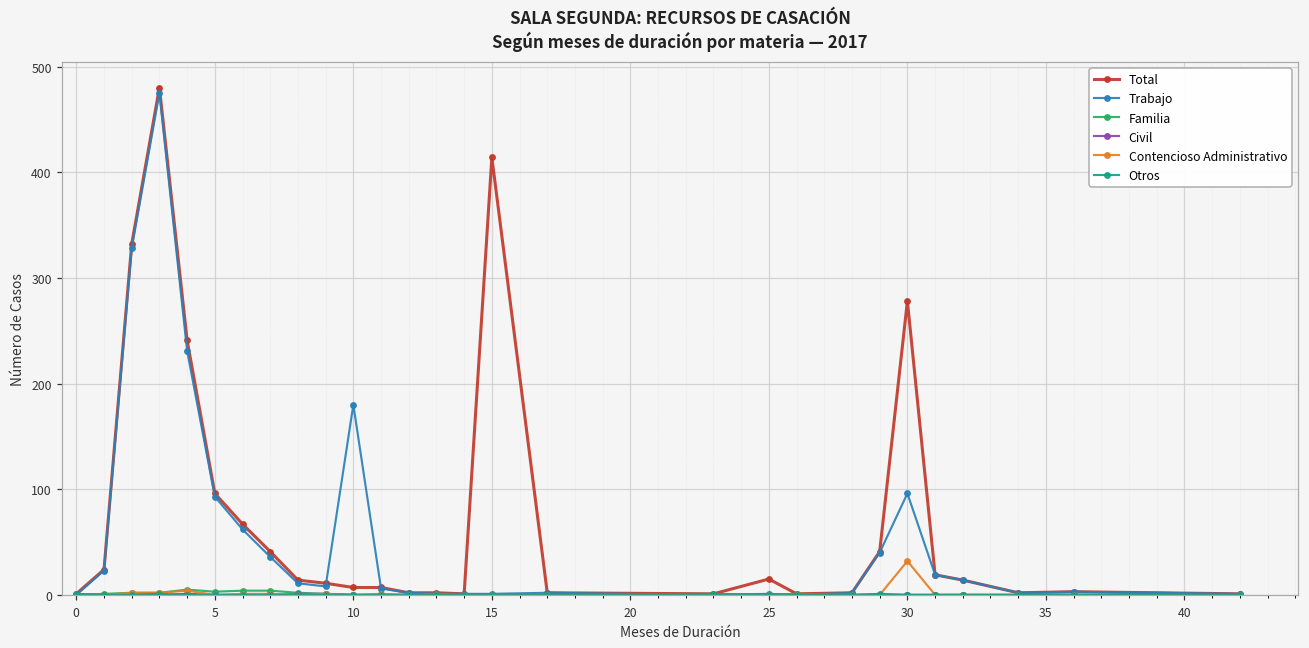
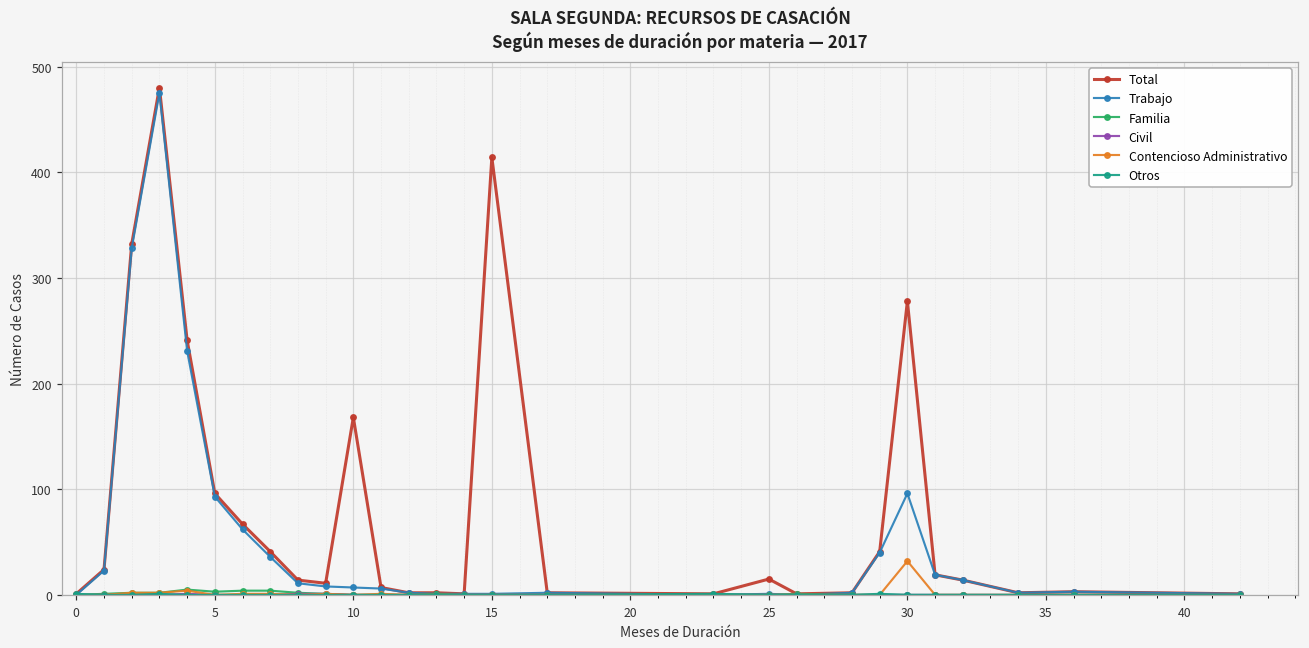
  {
    "Total": {
      "5": 100,
-     "10": 10,
+     "10": 170,
      "15": 410,
      "25": 20,
      "30": 280
    },
    "Trabajo": {
      "5": 90,
-     "10": 180,
+     "10": 10,
      "30": 100
    },
    "Contencioso Administrativo": {
      "30": 30
    }
  }
